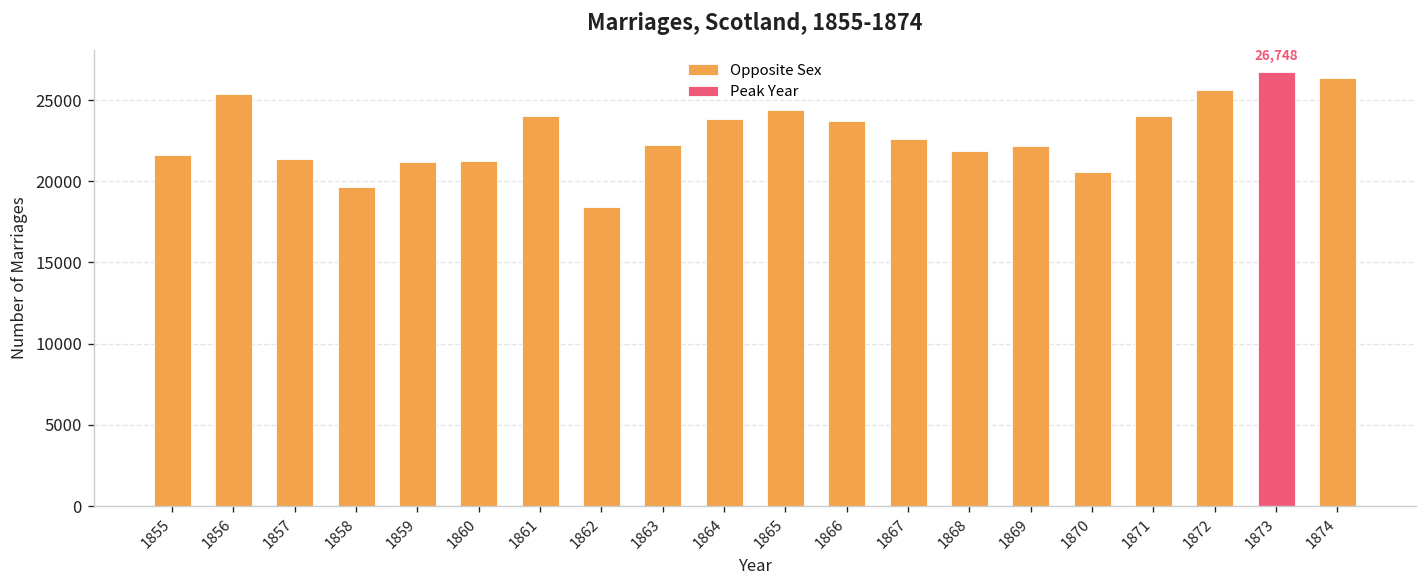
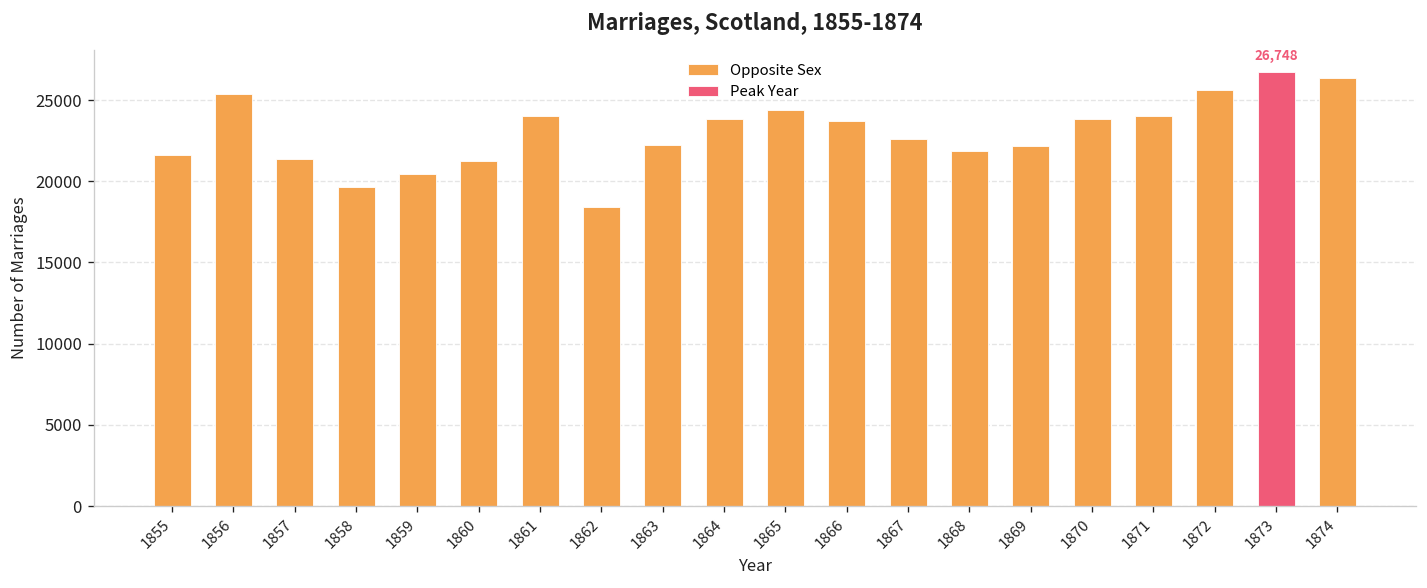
  {
    "Opposite Sex": {
      "1855": "21600",
      "1856": "25400",
      "1857": "21400",
      "1858": "19700",
-     "1859": "21200",
+     "1859": "20500",
      "1860": "21200",
      "1861": "24000",
      "1862": "18400",
      "1863": "22200",
      "1864": "23800",
      "1865": "24400",
      "1866": "23700",
      "1867": "22600",
      "1868": "21900",
      "1869": "22100",
-     "1870": "20600",
+     "1870": "23900",
      "1871": "24000",
      "1872": "25600",
      "1874": "26400"
    },
    "Peak Year": {
      "1873": "26,748"
    }
  }
